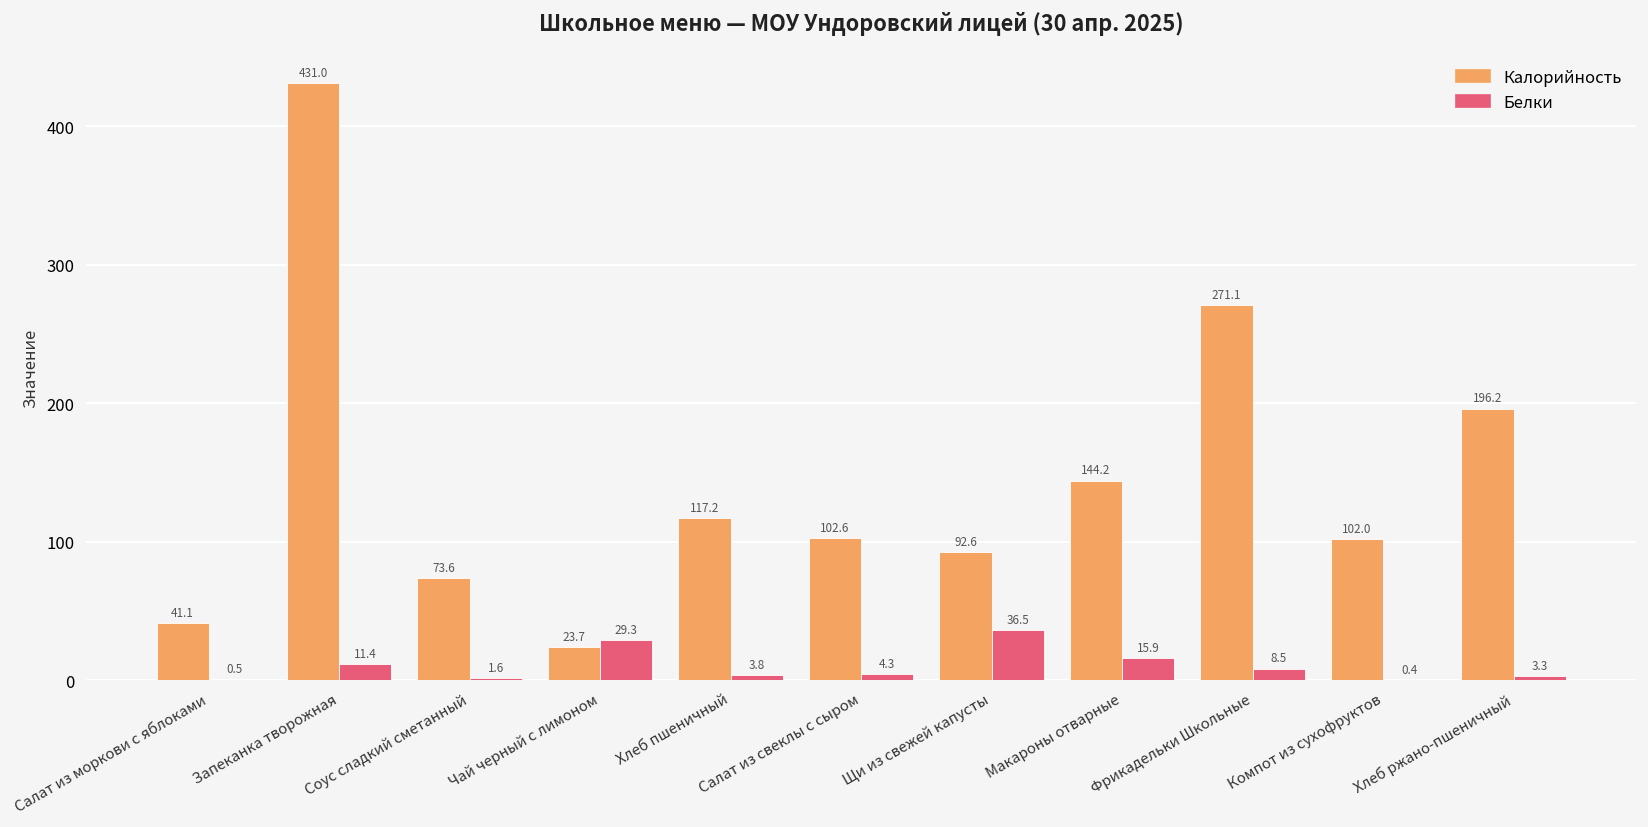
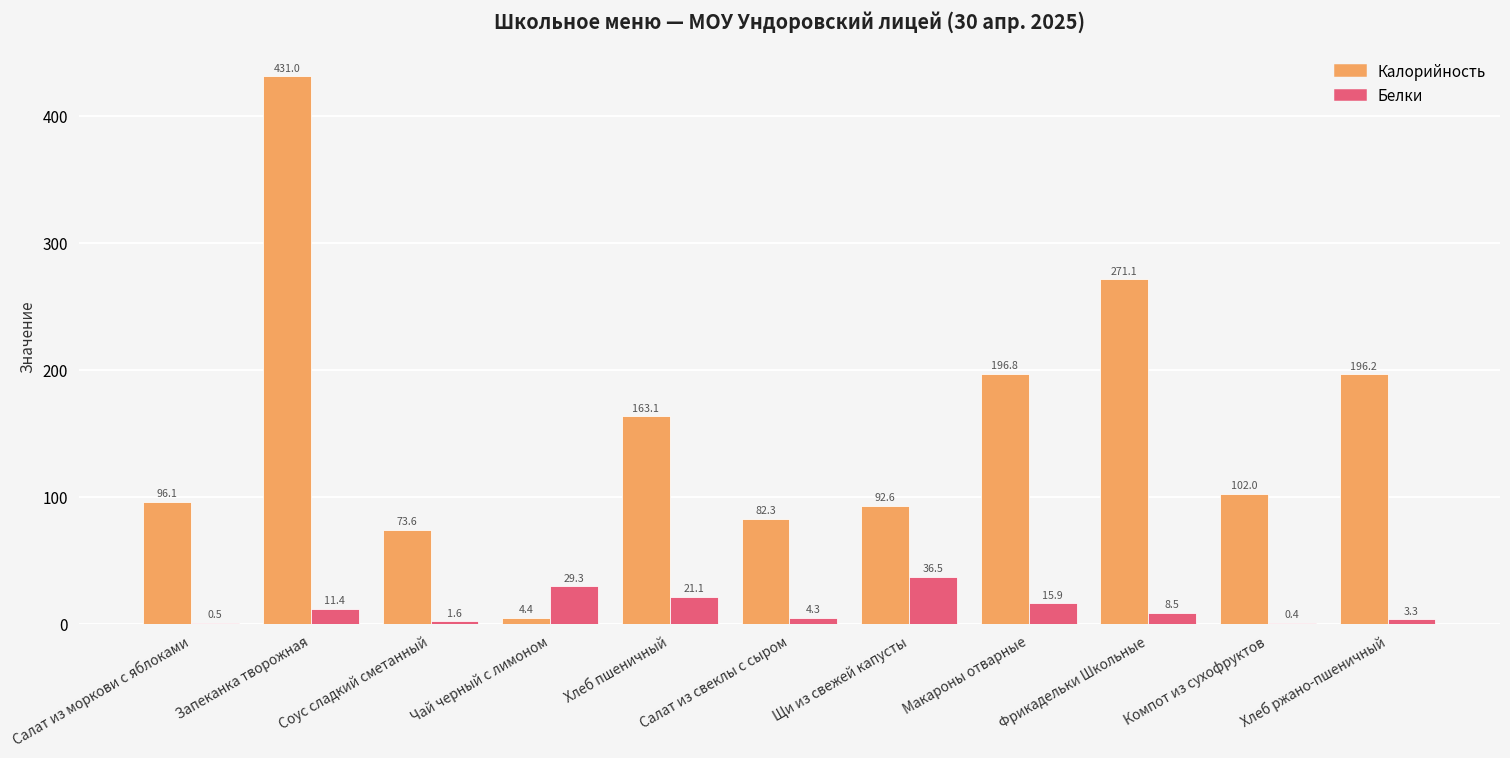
  {
    "Калорийность": {
-     "Салат из моркови с яблоками": 41.1,
+     "Салат из моркови с яблоками": 96.1,
      "Запеканка творожная": 431.0,
      "Соус сладкий сметанный": 73.6,
-     "Чай черный с лимоном": 23.7,
-     "Хлеб пшеничный": 117.2,
-     "Салат из свеклы с сыром": 102.6,
+     "Чай черный с лимоном": 4.4,
+     "Хлеб пшеничный": 163.1,
+     "Салат из свеклы с сыром": 82.3,
      "Щи из свежей капусты": 92.6,
-     "Макароны отварные": 144.2,
+     "Макароны отварные": 196.8,
      "Фрикадельки Школьные": 271.1,
      "Компот из сухофруктов": 102.0,
      "Хлеб ржано-пшеничный": 196.2
    },
    "Белки": {
      "Салат из моркови с яблоками": 0.5,
      "Запеканка творожная": 11.4,
      "Соус сладкий сметанный": 1.6,
      "Чай черный с лимоном": 29.3,
-     "Хлеб пшеничный": 3.8,
+     "Хлеб пшеничный": 21.1,
      "Салат из свеклы с сыром": 4.3,
      "Щи из свежей капусты": 36.5,
      "Макароны отварные": 15.9,
      "Фрикадельки Школьные": 8.5,
      "Компот из сухофруктов": 0.4,
      "Хлеб ржано-пшеничный": 3.3
    }
  }
